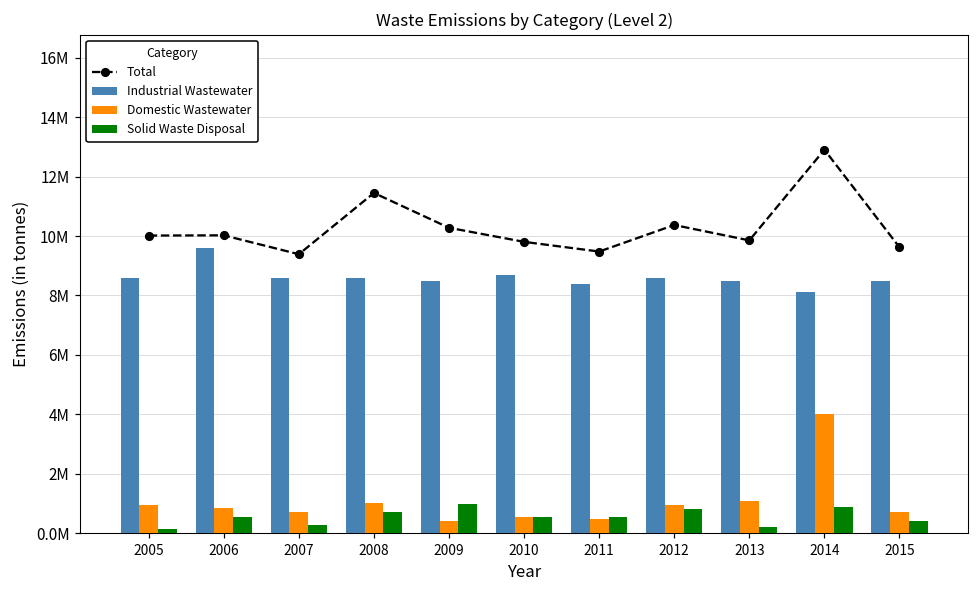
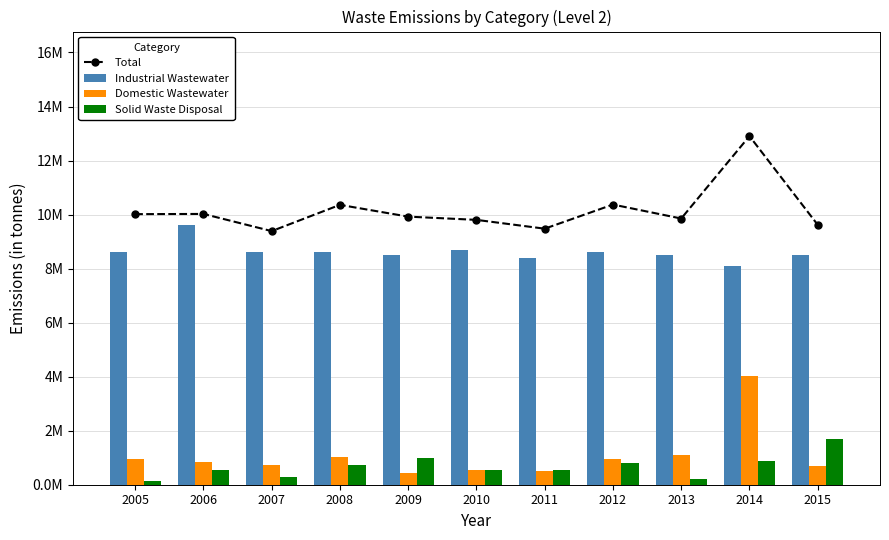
  {
    "Industrial Wastewater": {
      "2005": 8600000,
      "2006": 9600000,
      "2007": 8600000,
      "2008": 8600000,
      "2009": 8500000,
      "2010": 8700000,
      "2011": 8400000,
      "2012": 8600000,
      "2013": 8500000,
      "2014": 8100000,
      "2015": 8500000
    },
    "Total": {
      "2005": 10000000,
      "2006": 10000000,
      "2007": 9400000,
-     "2008": 11500000,
-     "2009": 10300000,
+     "2008": 10400000,
+     "2009": 9900000,
      "2010": 9800000,
      "2011": 9500000,
      "2012": 10400000,
      "2013": 9900000,
      "2014": 12900000,
      "2015": 9600000
    },
    "Domestic Wastewater": {
      "2005": 900000,
      "2006": 800000,
      "2007": 700000,
      "2008": 1000000,
      "2009": 400000,
      "2010": 600000,
      "2011": 500000,
      "2012": 1000000,
      "2013": 1100000,
      "2014": 4000000,
      "2015": 700000
    },
    "Solid Waste Disposal": {
      "2005": 200000,
      "2006": 500000,
      "2007": 300000,
      "2008": 700000,
      "2009": 1000000,
      "2010": 500000,
      "2011": 500000,
      "2012": 800000,
      "2013": 200000,
      "2014": 900000,
-     "2015": 400000
+     "2015": 1700000
    }
  }
